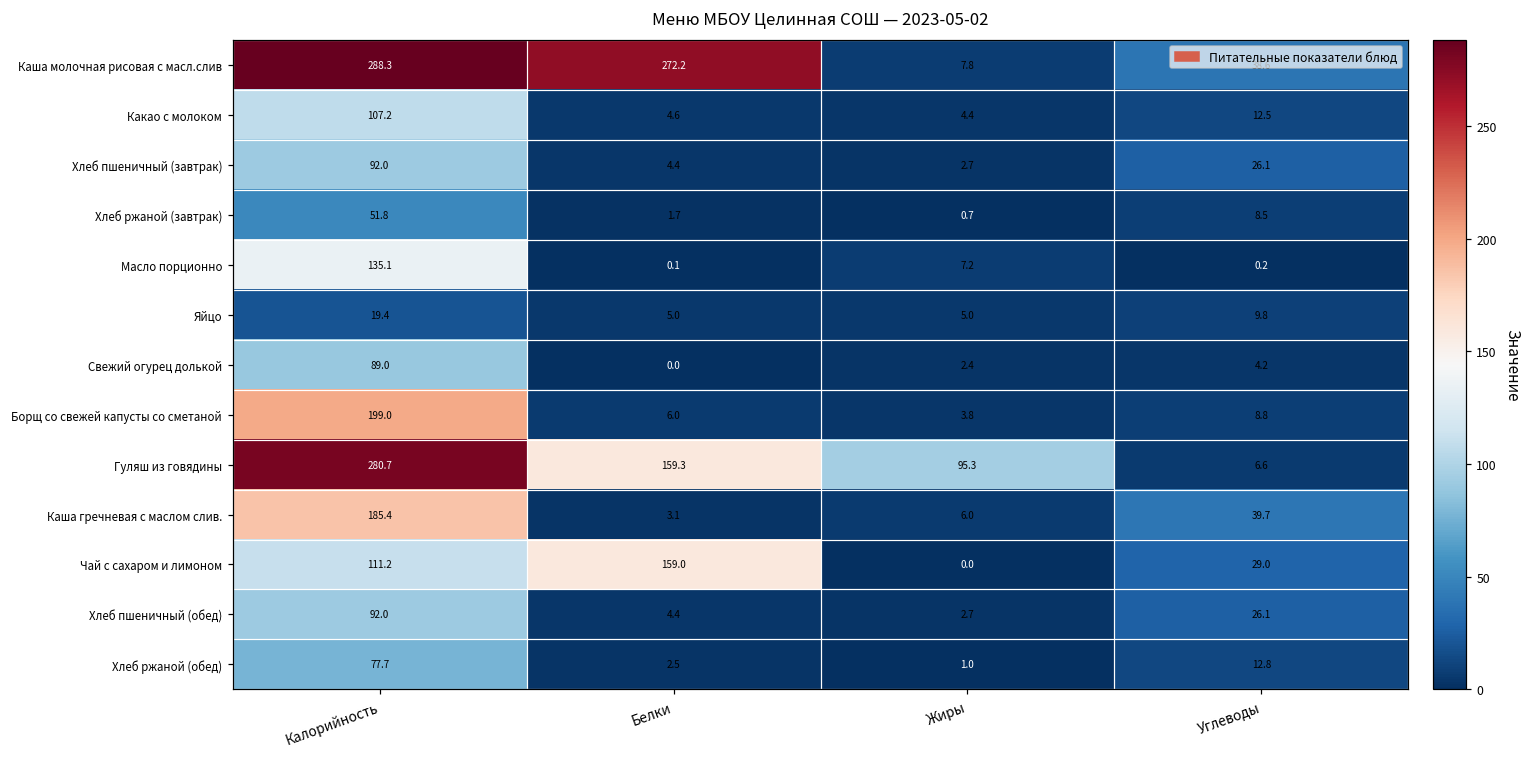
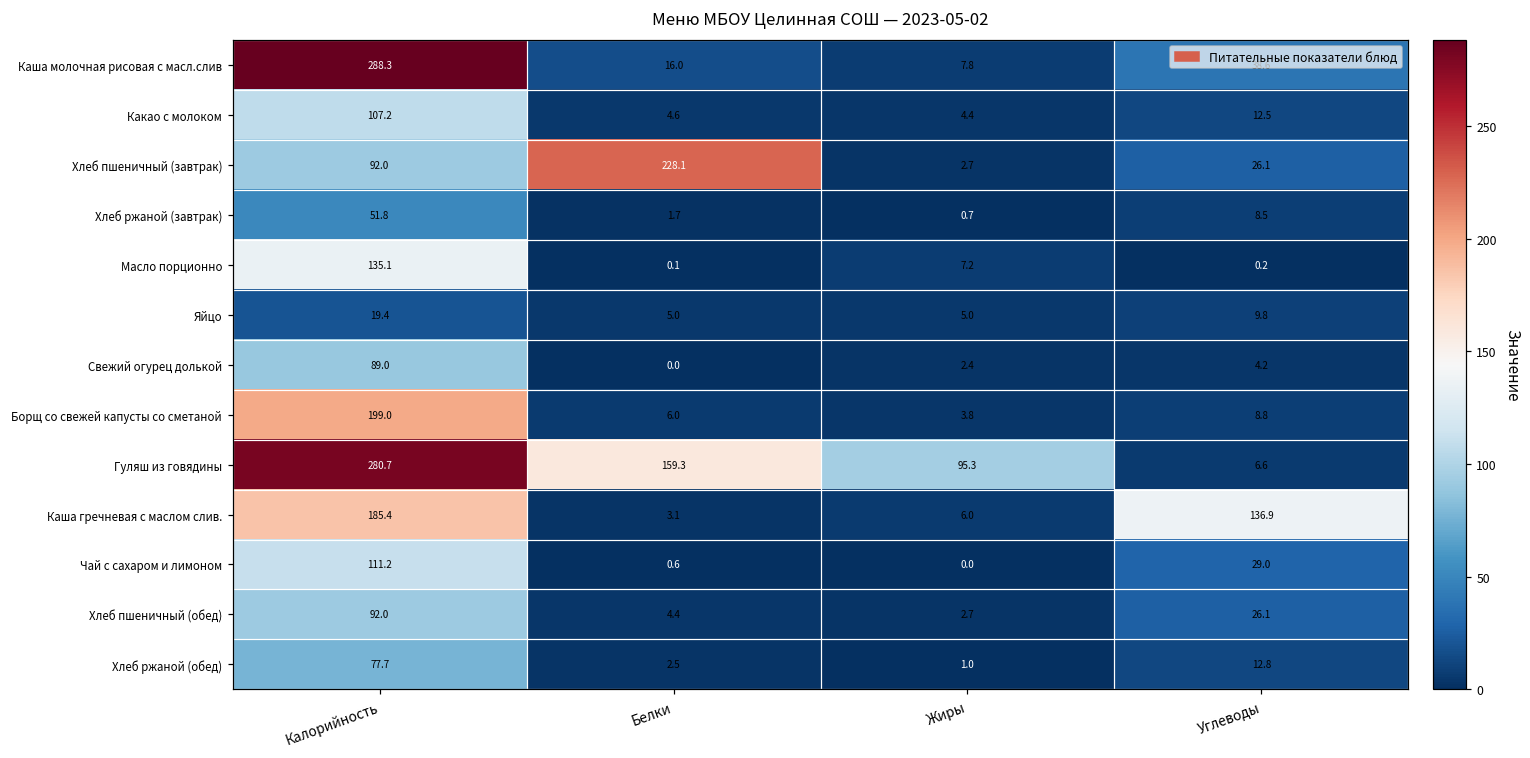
  {
    "Каша молочная рисовая с масл.слив": {
      "Калорийность": 288.3,
-     "Белки": 272.2,
+     "Белки": 16.0,
      "Жиры": 7.8
    },
    "Какао с молоком": {
      "Калорийность": 107.2,
      "Белки": 4.6,
      "Жиры": 4.4,
      "Углеводы": 12.5
    },
    "Хлеб пшеничный (завтрак)": {
      "Калорийность": 92.0,
-     "Белки": 4.4,
+     "Белки": 228.1,
      "Жиры": 2.7,
      "Углеводы": 26.1
    },
    "Хлеб ржаной (завтрак)": {
      "Калорийность": 51.8,
      "Белки": 1.7,
      "Жиры": 0.7,
      "Углеводы": 8.5
    },
    "Масло порционно": {
      "Калорийность": 135.1,
      "Белки": 0.1,
      "Жиры": 7.2,
      "Углеводы": 0.2
    },
    "Яйцо": {
      "Калорийность": 19.4,
      "Белки": 5.0,
      "Жиры": 5.0,
      "Углеводы": 9.8
    },
    "Свежий огурец долькой": {
      "Калорийность": 89.0,
      "Белки": 0.0,
      "Жиры": 2.4,
      "Углеводы": 4.2
    },
    "Борщ со свежей капусты со сметаной": {
      "Калорийность": 199.0,
      "Белки": 6.0,
      "Жиры": 3.8,
      "Углеводы": 8.8
    },
    "Гуляш из говядины": {
      "Калорийность": 280.7,
      "Белки": 159.3,
      "Жиры": 95.3,
      "Углеводы": 6.6
    },
    "Каша гречневая с маслом слив.": {
      "Калорийность": 185.4,
      "Белки": 3.1,
      "Жиры": 6.0,
-     "Углеводы": 39.7
+     "Углеводы": 136.9
    },
    "Чай с сахаром и лимоном": {
      "Калорийность": 111.2,
-     "Белки": 159.0,
+     "Белки": 0.6,
      "Жиры": 0.0,
      "Углеводы": 29.0
    },
    "Хлеб пшеничный (обед)": {
      "Калорийность": 92.0,
      "Белки": 4.4,
      "Жиры": 2.7,
      "Углеводы": 26.1
    },
    "Хлеб ржаной (обед)": {
      "Калорийность": 77.7,
      "Белки": 2.5,
      "Жиры": 1.0,
      "Углеводы": 12.8
    }
  }
